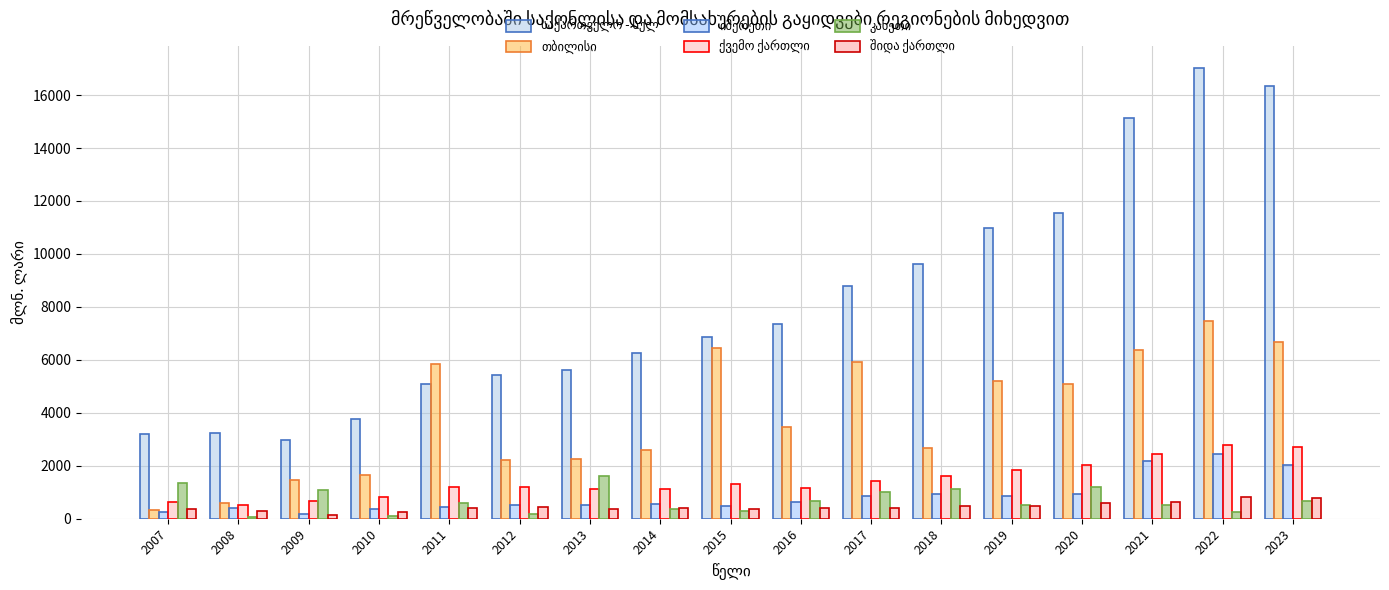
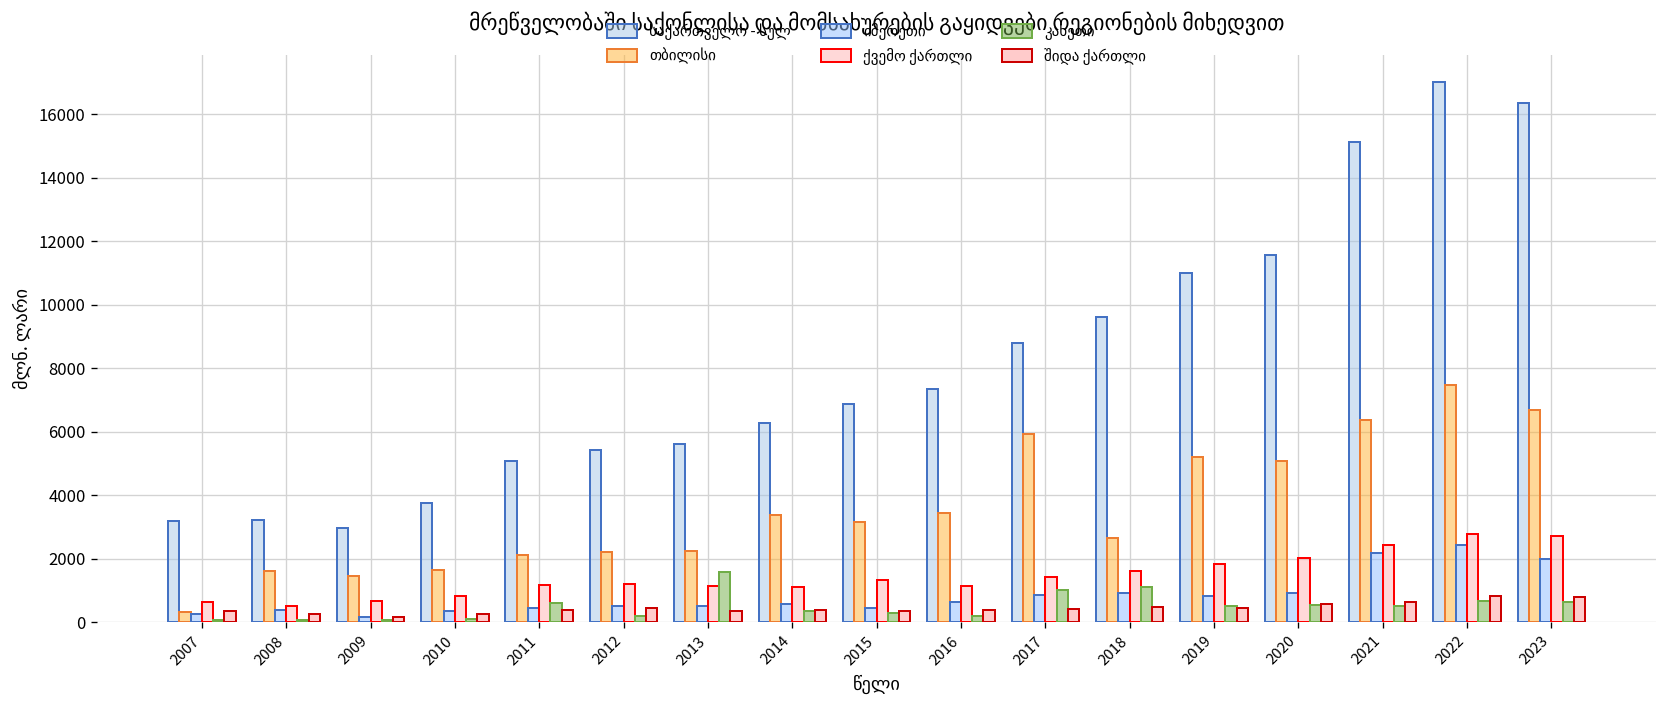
  {
    "თბილისი": {
      "2007": 300,
-     "2008": 600,
+     "2008": 1600,
      "2009": 1500,
      "2010": 1700,
-     "2011": 5800,
+     "2011": 2100,
      "2012": 2200,
      "2013": 2300,
-     "2014": 2600,
-     "2015": 6400,
+     "2014": 3400,
+     "2015": 3200,
      "2016": 3500,
      "2017": 5900,
      "2018": 2700,
      "2019": 5200,
      "2020": 5100,
      "2021": 6400,
      "2022": 7500,
      "2023": 6700
    },
    "კახეთი": {
-     "2007": 1400,
-     "2009": 1100,
+     "2007": 100,
+     "2009": 100,
      "2010": 100,
      "2011": 600,
      "2012": 200,
      "2013": 1600,
      "2014": 400,
      "2015": 300,
-     "2016": 700,
+     "2016": 200,
      "2017": 1000,
      "2018": 1100,
      "2019": 500,
-     "2020": 1200,
+     "2020": 600,
      "2021": 500,
-     "2022": 300,
+     "2022": 700,
      "2023": 700
    }
  }
